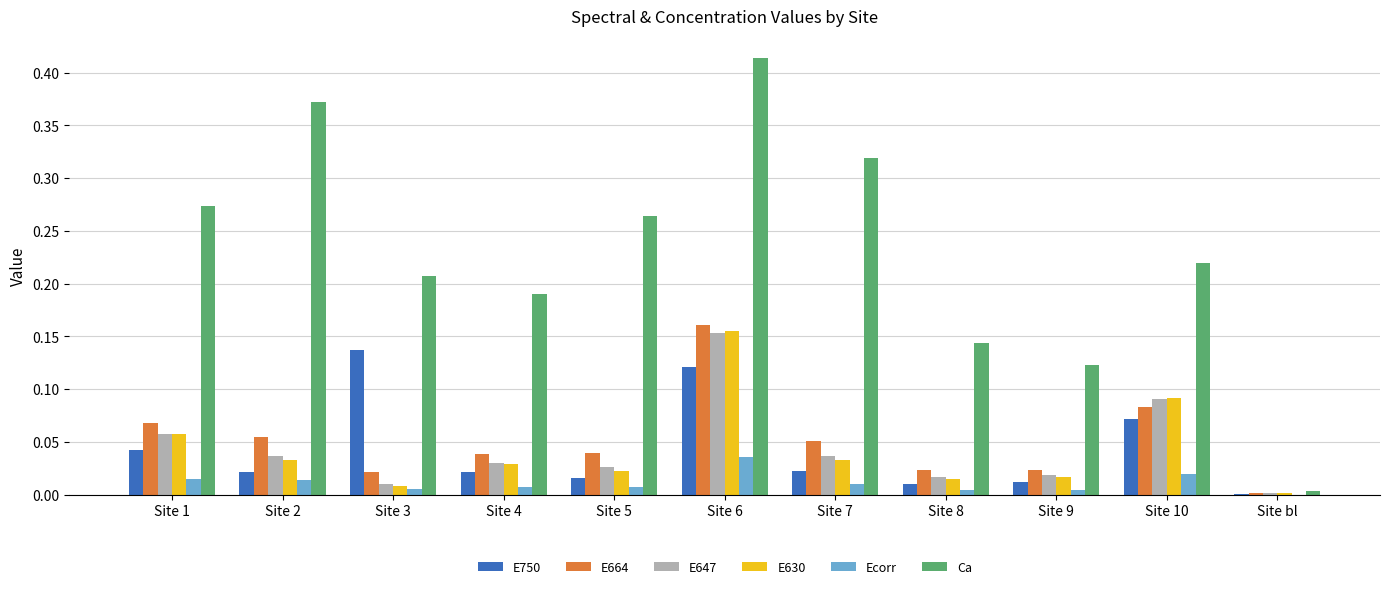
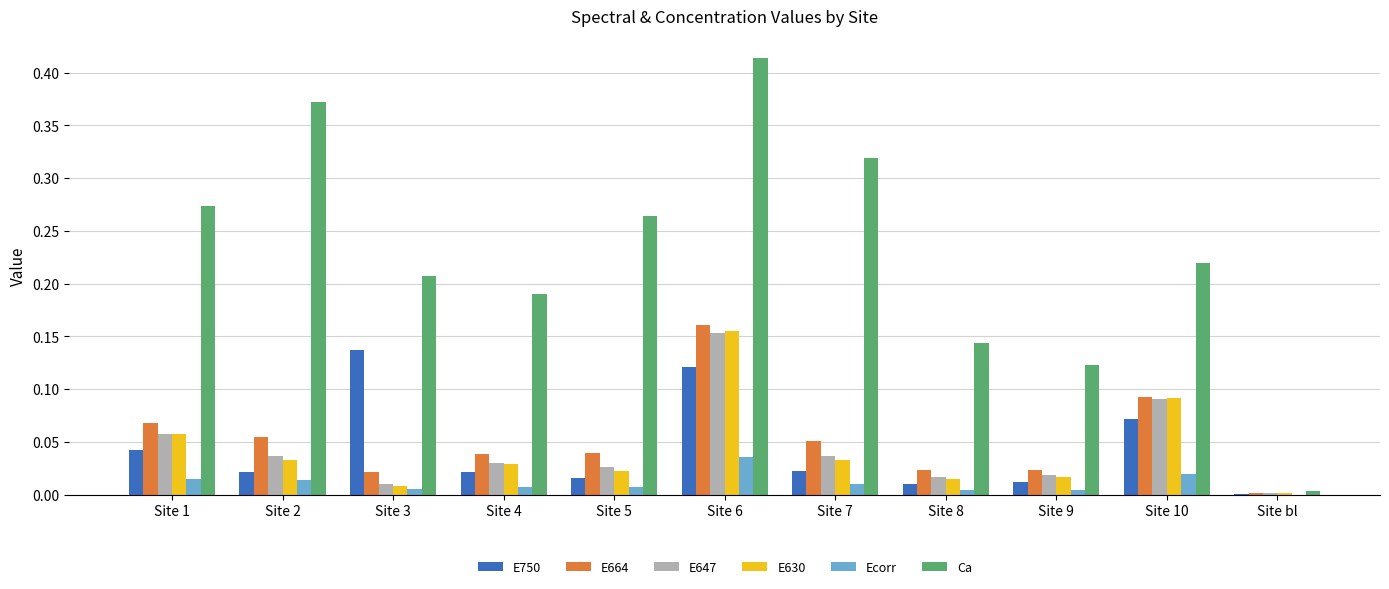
  {
    "E750": {
      "Site 1": 0.043,
      "Site 2": 0.021,
      "Site 3": 0.137,
      "Site 4": 0.022,
      "Site 5": 0.016,
      "Site 6": 0.121,
      "Site 7": 0.023,
      "Site 8": 0.010,
      "Site 9": 0.013,
      "Site 10": 0.072
    },
    "E664": {
      "Site 1": 0.068,
      "Site 2": 0.055,
      "Site 3": 0.021,
      "Site 4": 0.039,
      "Site 5": 0.040,
      "Site 6": 0.161,
      "Site 7": 0.051,
      "Site 8": 0.023,
      "Site 9": 0.024,
-     "Site 10": 0.083
+     "Site 10": 0.093
    },
    "E647": {
      "Site 1": 0.058,
      "Site 2": 0.036,
      "Site 3": 0.010,
      "Site 4": 0.030,
      "Site 5": 0.026,
      "Site 6": 0.153,
      "Site 7": 0.036,
      "Site 8": 0.017,
      "Site 9": 0.019,
      "Site 10": 0.091
    },
    "E630": {
      "Site 1": 0.058,
      "Site 2": 0.033,
      "Site 3": 0.009,
      "Site 4": 0.029,
      "Site 5": 0.023,
      "Site 6": 0.155,
      "Site 7": 0.033,
      "Site 8": 0.015,
      "Site 9": 0.017,
      "Site 10": 0.092
    },
    "Ecorr": {
      "Site 1": 0.015,
      "Site 2": 0.014,
      "Site 3": 0.006,
      "Site 4": 0.007,
      "Site 5": 0.007,
      "Site 6": 0.035,
      "Site 7": 0.011,
      "Site 8": 0.005,
      "Site 9": 0.004,
      "Site 10": 0.020
    },
    "Ca": {
      "Site 1": 0.274,
      "Site 2": 0.373,
      "Site 3": 0.207,
      "Site 4": 0.190,
      "Site 5": 0.264,
      "Site 6": 0.414,
      "Site 7": 0.319,
      "Site 8": 0.144,
      "Site 9": 0.123,
      "Site 10": 0.220,
      "Site bl": 0.004
    }
  }
